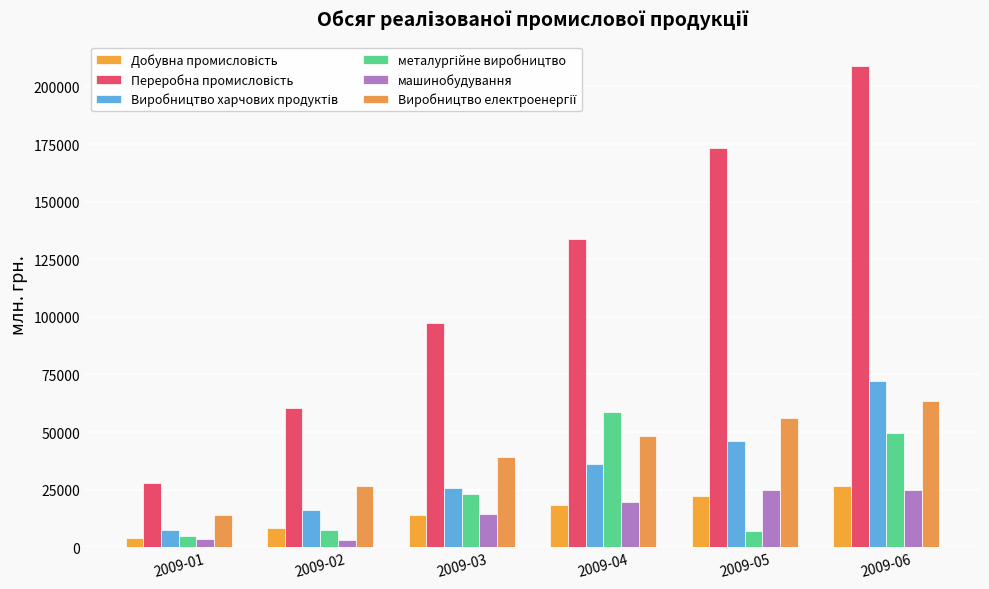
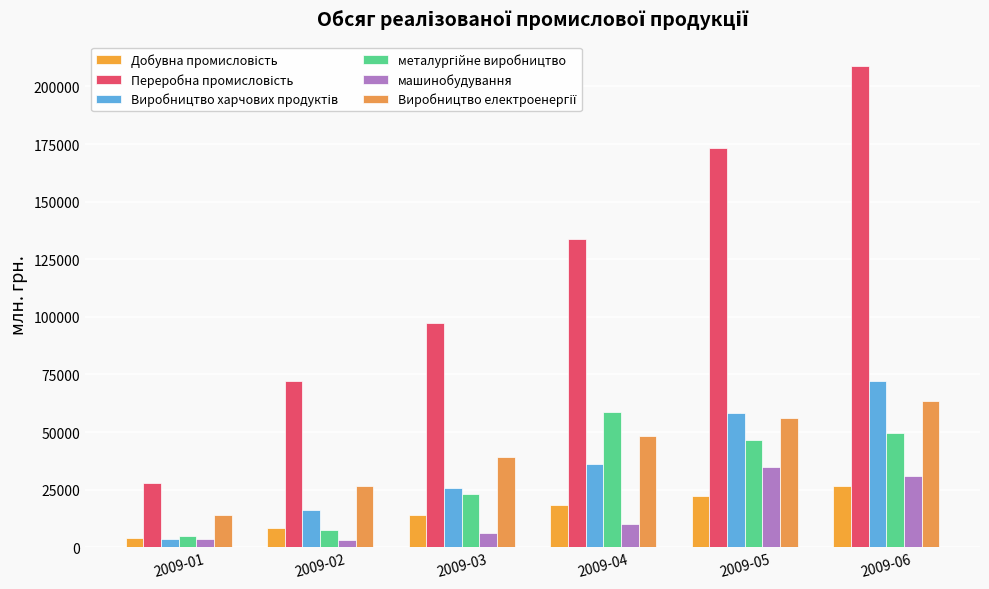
  {
    "Переробна промисловість": {
      "2009-01": 28000,
-     "2009-02": 60000,
+     "2009-02": 72000,
      "2009-03": 97000,
      "2009-04": 134000,
      "2009-05": 173000,
      "2009-06": 209000
    },
    "Виробництво харчових продуктів": {
-     "2009-01": 8000,
+     "2009-01": 4000,
      "2009-02": 16000,
      "2009-03": 26000,
      "2009-04": 36000,
-     "2009-05": 46000,
+     "2009-05": 58000,
      "2009-06": 72000
    },
    "металургійне виробництво": {
      "2009-01": 5000,
      "2009-02": 7000,
      "2009-03": 23000,
      "2009-04": 59000,
-     "2009-05": 7000,
+     "2009-05": 47000,
      "2009-06": 50000
    },
    "машинобудування": {
      "2009-01": 4000,
      "2009-02": 3000,
-     "2009-03": 14000,
-     "2009-04": 20000,
-     "2009-05": 25000,
-     "2009-06": 25000
+     "2009-03": 6000,
+     "2009-04": 10000,
+     "2009-05": 35000,
+     "2009-06": 31000
    }
  }
